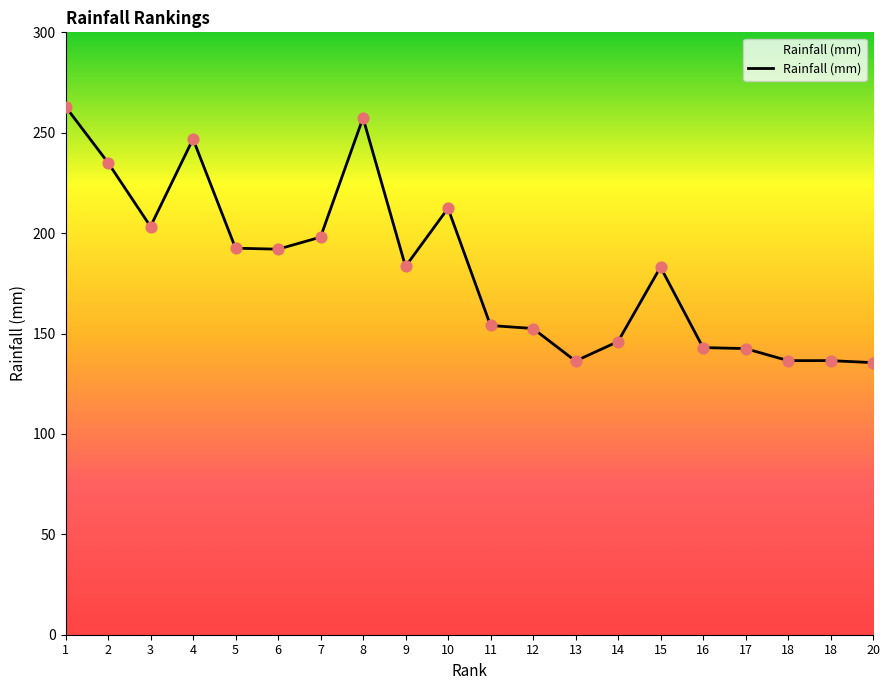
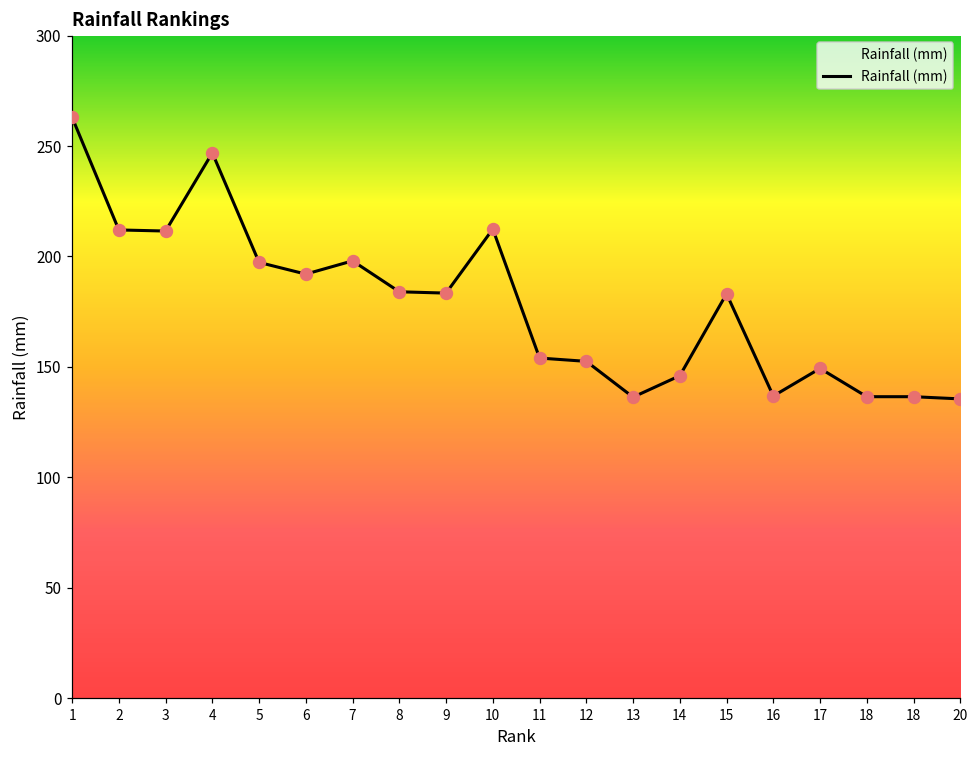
  {
    "1": 263,
-   "2": 235,
-   "3": 203,
+   "2": 212,
+   "3": 212,
    "4": 247,
-   "5": 193,
+   "5": 197,
    "6": 192,
    "7": 198,
-   "8": 257,
+   "8": 184,
    "9": 183,
    "10": 212,
    "11": 154,
    "12": 153,
    "13": 136,
    "14": 146,
    "15": 183,
-   "16": 143,
-   "17": 143,
+   "16": 137,
+   "17": 149,
    "20": 136
  }
